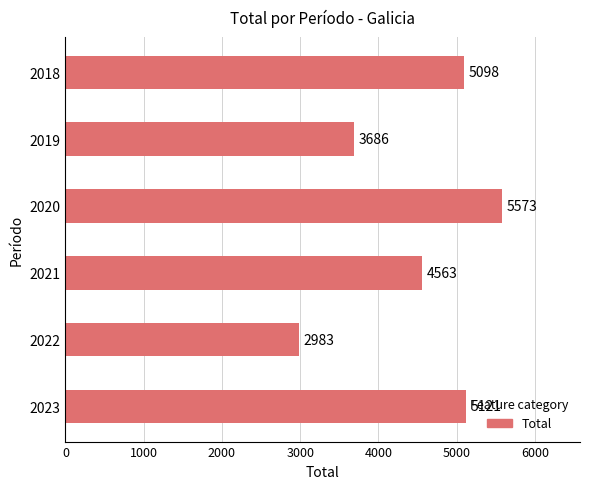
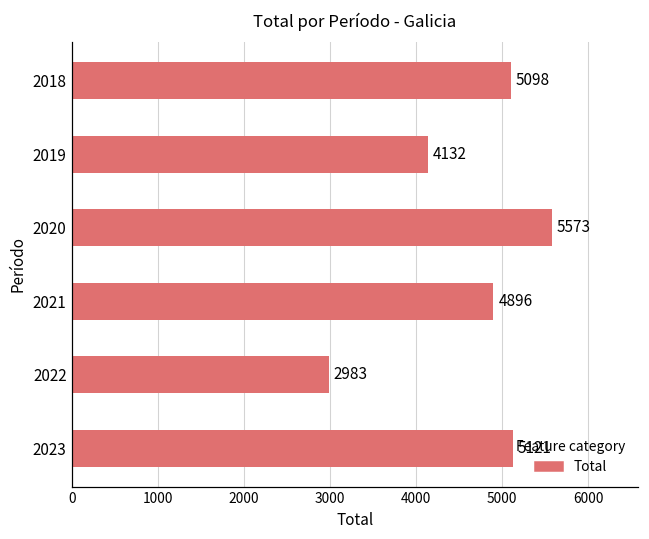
  {
    "2018": 5098,
-   "2019": 3686,
+   "2019": 4132,
    "2020": 5573,
-   "2021": 4563,
+   "2021": 4896,
    "2022": 2983,
    "2023": 5121
  }
